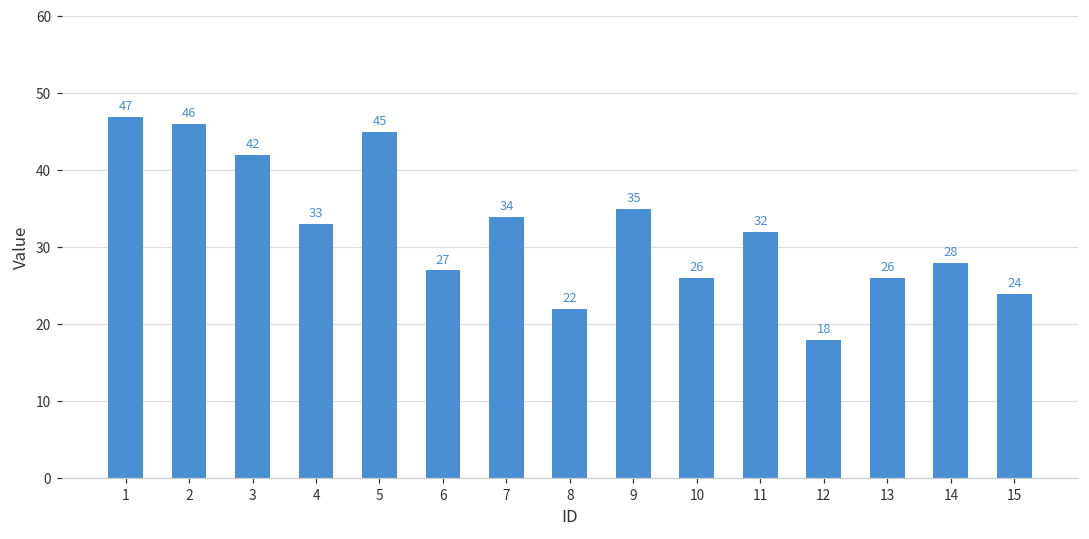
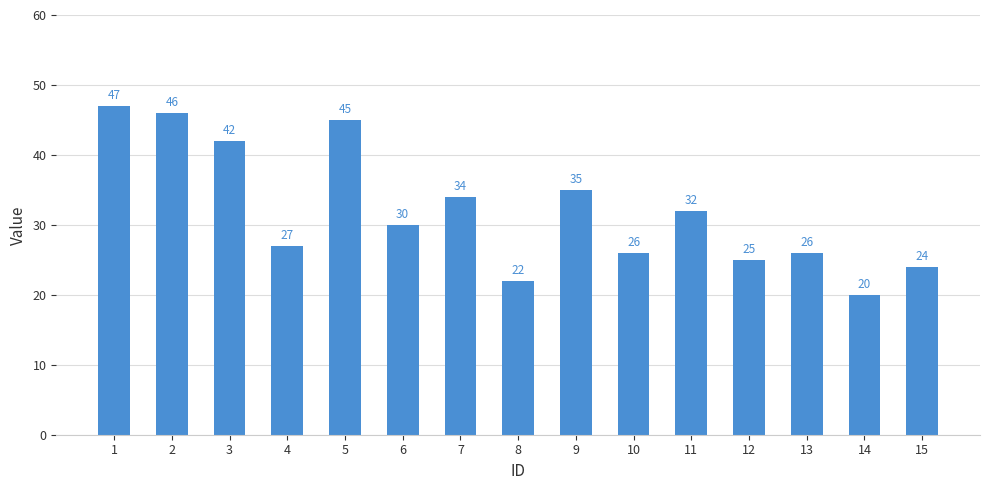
  {
    "1": 47,
    "2": 46,
    "3": 42,
-   "4": 33,
+   "4": 27,
    "5": 45,
-   "6": 27,
+   "6": 30,
    "7": 34,
    "8": 22,
    "9": 35,
    "10": 26,
    "11": 32,
-   "12": 18,
+   "12": 25,
    "13": 26,
-   "14": 28,
+   "14": 20,
    "15": 24
  }
